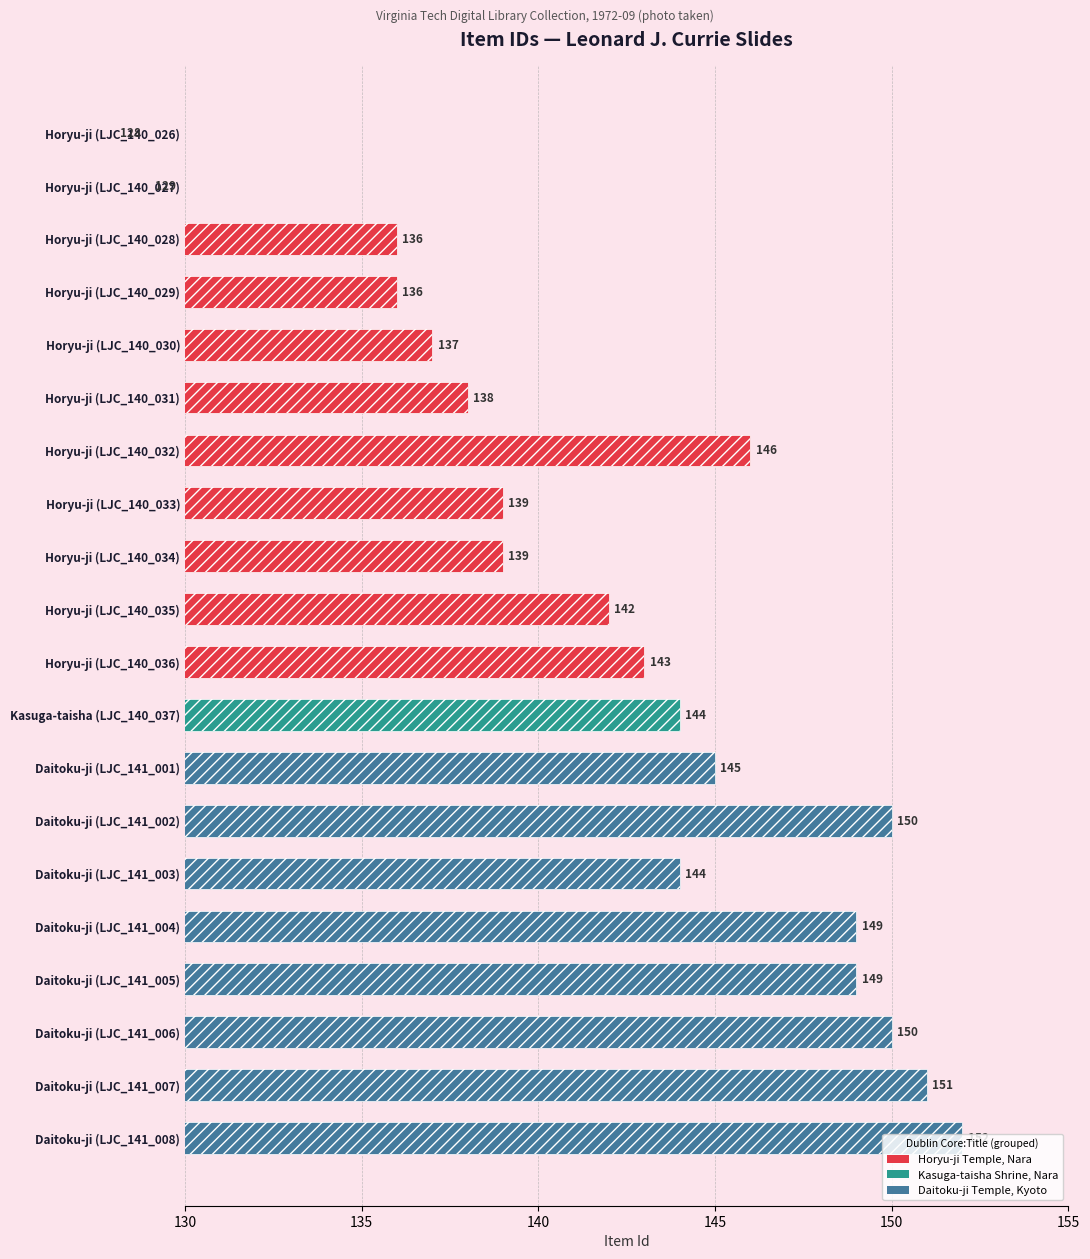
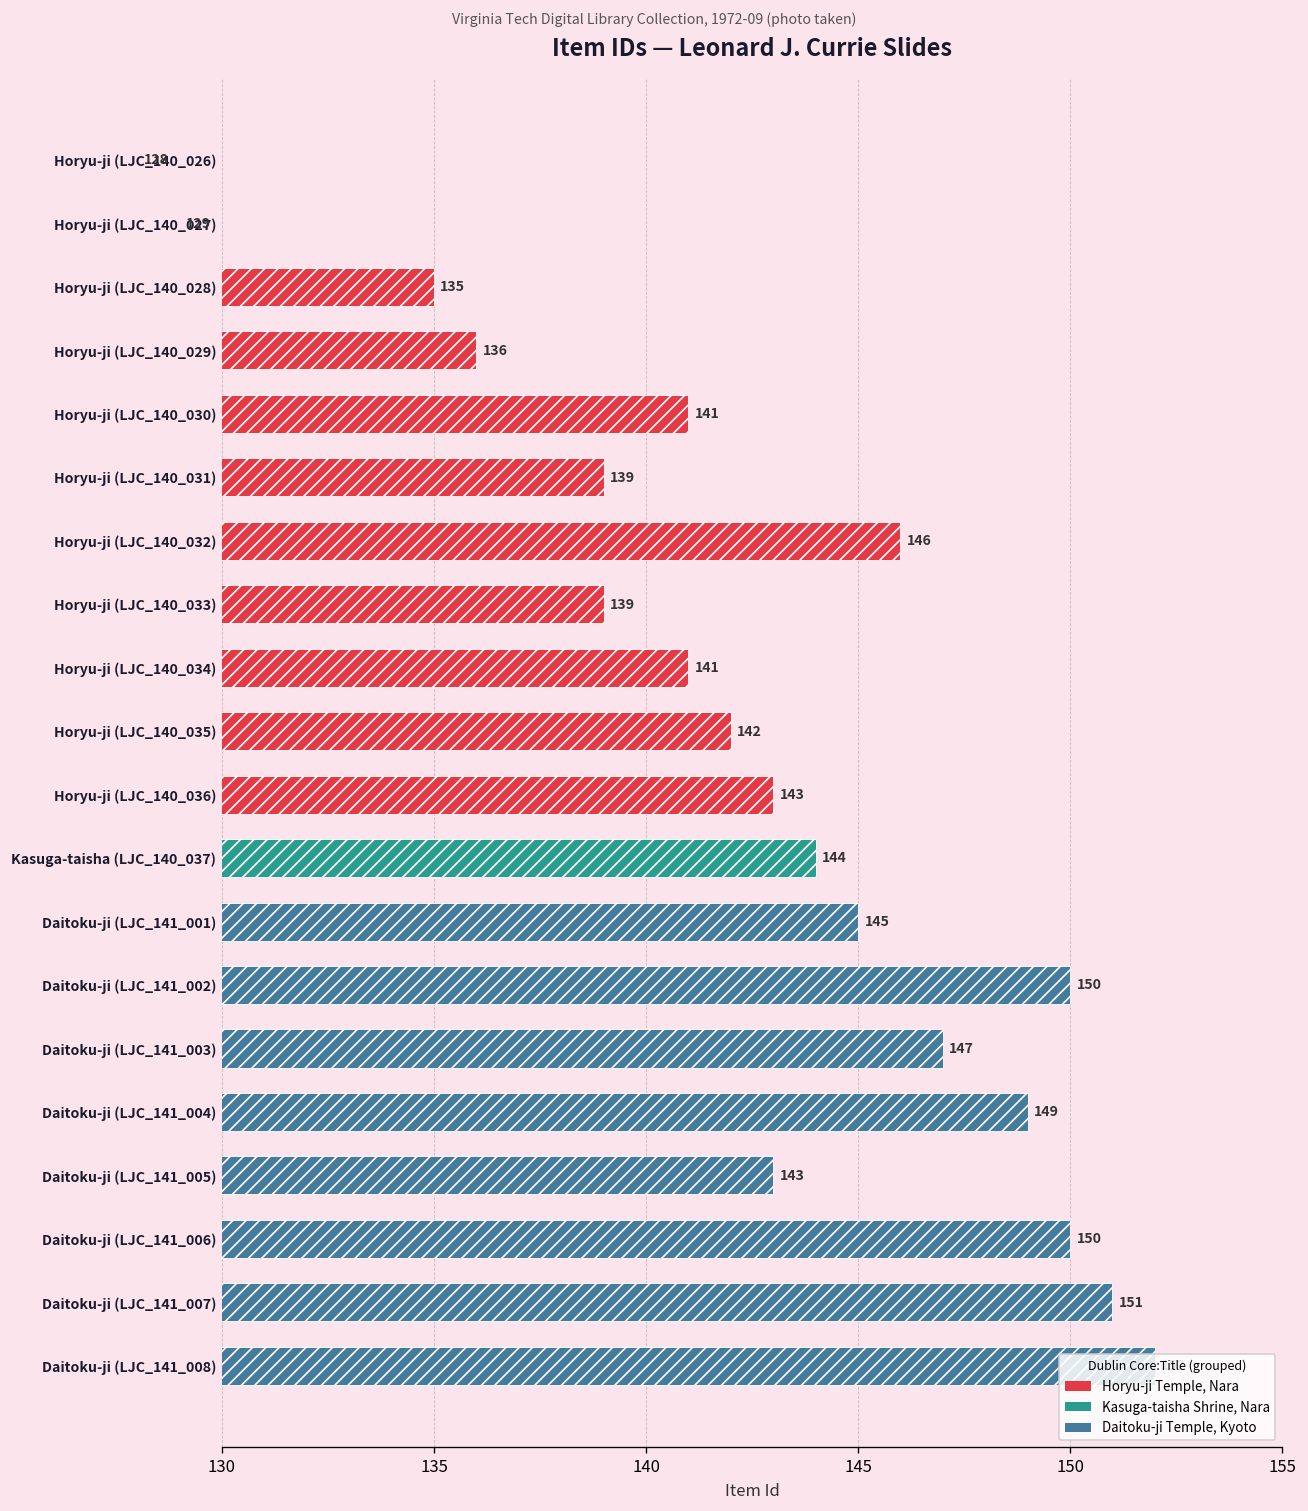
  {
-   "Horyu-ji (LJC_140_028)": 136,
+   "Horyu-ji (LJC_140_028)": 135,
    "Horyu-ji (LJC_140_029)": 136,
-   "Horyu-ji (LJC_140_030)": 137,
-   "Horyu-ji (LJC_140_031)": 138,
+   "Horyu-ji (LJC_140_030)": 141,
+   "Horyu-ji (LJC_140_031)": 139,
    "Horyu-ji (LJC_140_032)": 146,
    "Horyu-ji (LJC_140_033)": 139,
-   "Horyu-ji (LJC_140_034)": 139,
+   "Horyu-ji (LJC_140_034)": 141,
    "Horyu-ji (LJC_140_035)": 142,
    "Horyu-ji (LJC_140_036)": 143,
    "Kasuga-taisha (LJC_140_037)": 144,
    "Daitoku-ji (LJC_141_001)": 145,
    "Daitoku-ji (LJC_141_002)": 150,
-   "Daitoku-ji (LJC_141_003)": 144,
+   "Daitoku-ji (LJC_141_003)": 147,
    "Daitoku-ji (LJC_141_004)": 149,
-   "Daitoku-ji (LJC_141_005)": 149,
+   "Daitoku-ji (LJC_141_005)": 143,
    "Daitoku-ji (LJC_141_006)": 150,
    "Daitoku-ji (LJC_141_007)": 151
  }
